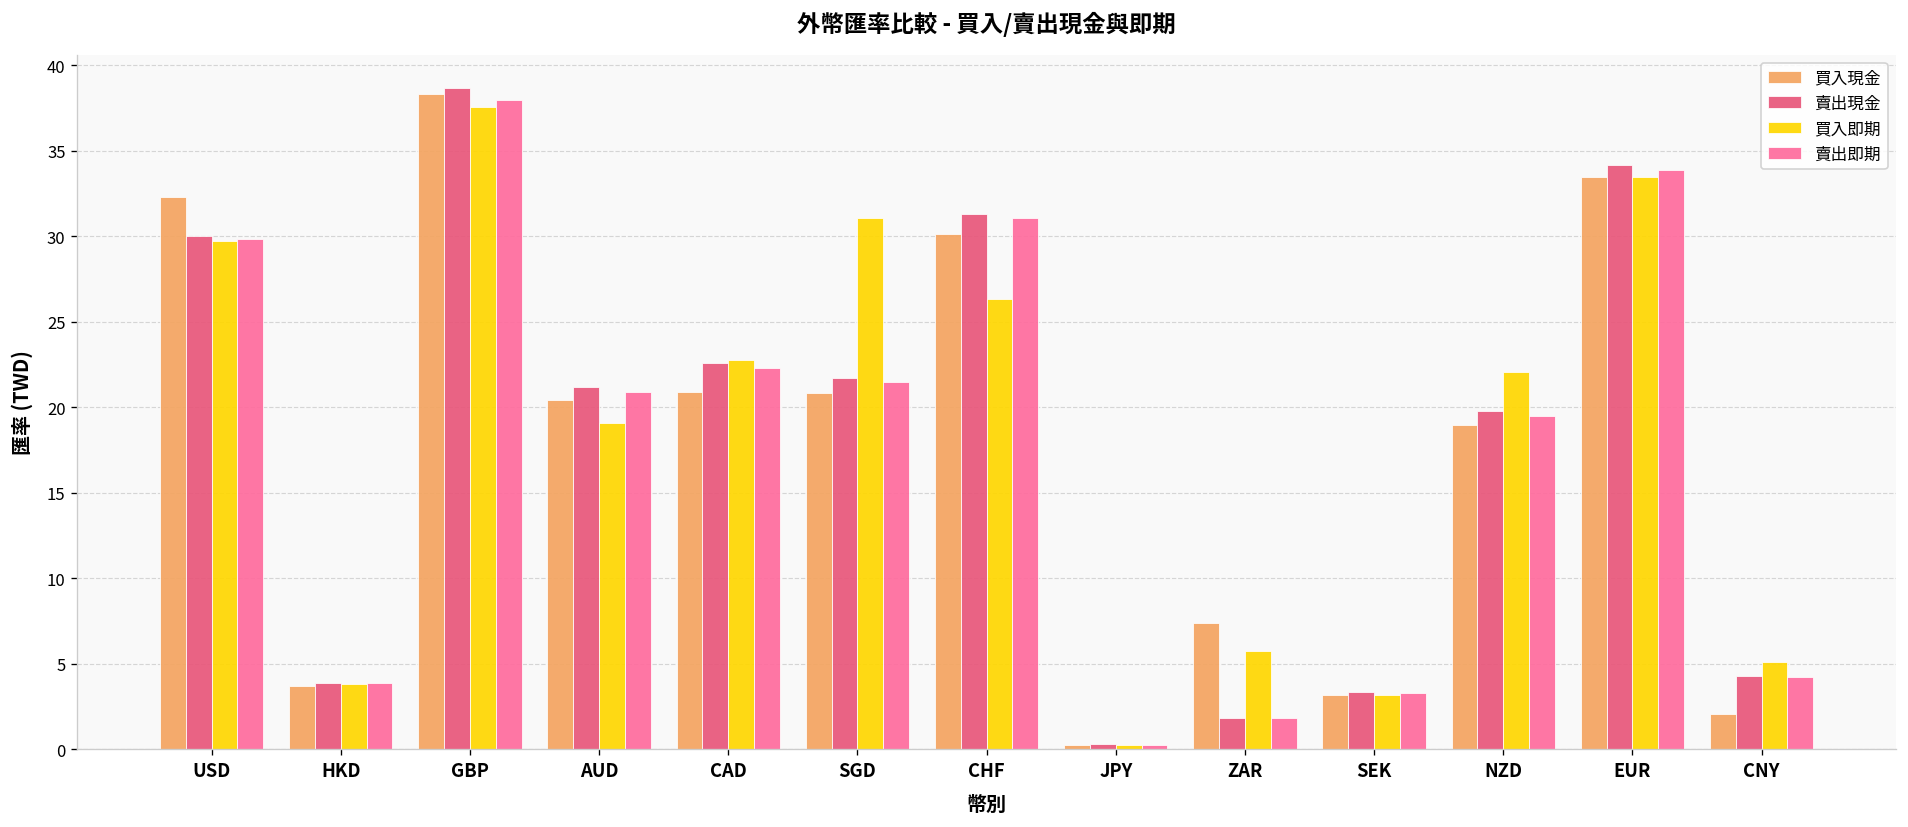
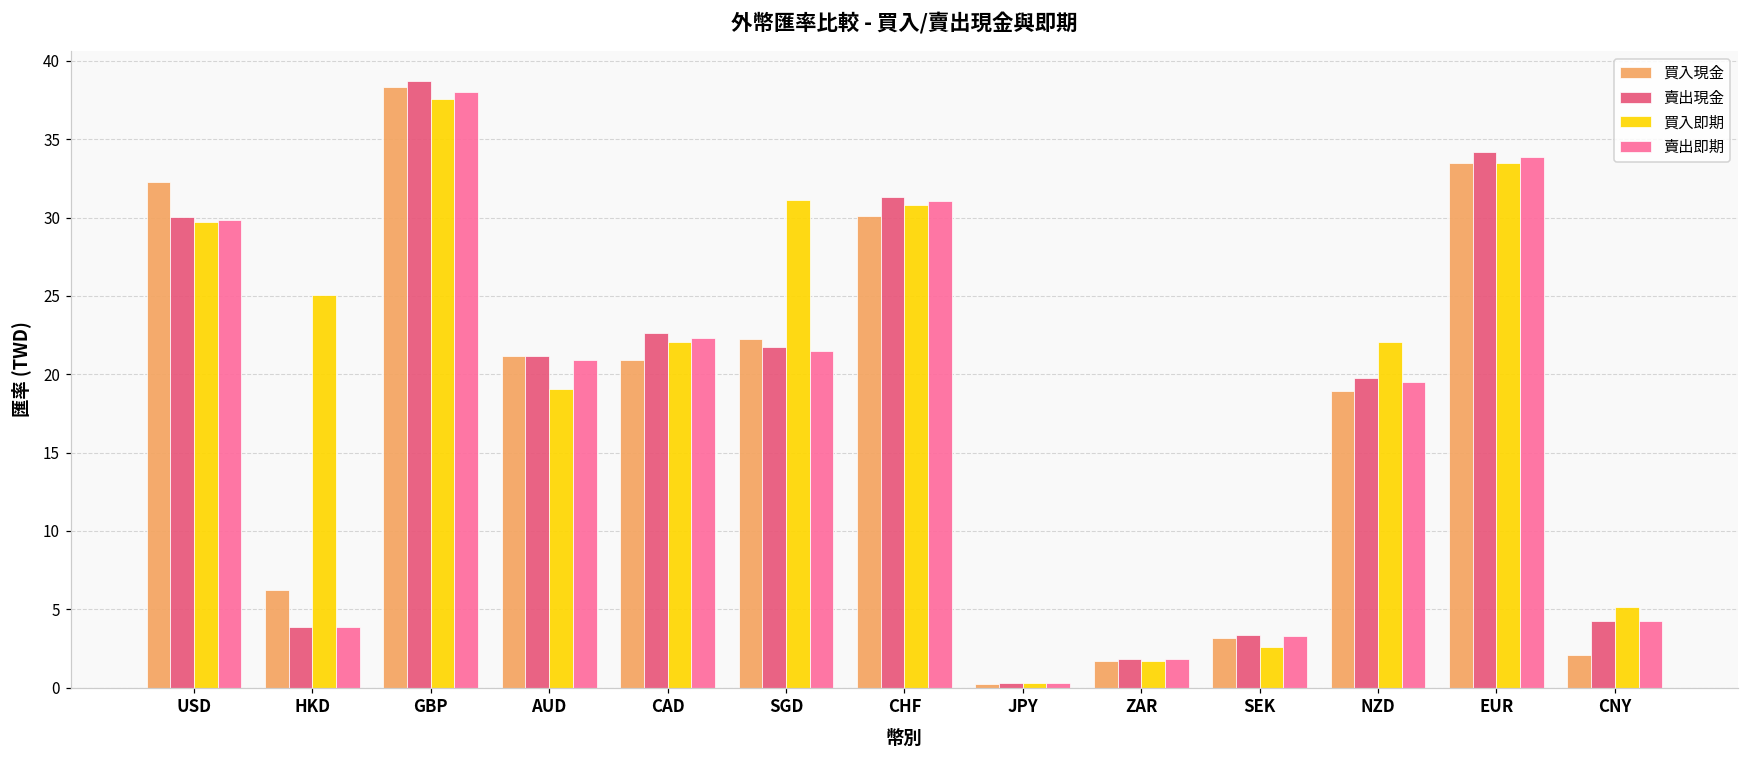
  {
    "買入現金": {
      "USD": 32.3,
-     "HKD": 3.7,
+     "HKD": 6.3,
      "GBP": 38.3,
-     "AUD": 20.4,
+     "AUD": 21.2,
      "CAD": 20.9,
-     "SGD": 20.8,
+     "SGD": 22.3,
      "CHF": 30.1,
      "JPY": 0.3,
-     "ZAR": 7.4,
+     "ZAR": 1.7,
      "SEK": 3.2,
      "NZD": 18.9,
      "EUR": 33.5,
      "CNY": 2.1
    },
    "買入即期": {
      "USD": 29.7,
-     "HKD": 3.8,
+     "HKD": 25.0,
      "GBP": 37.6,
      "AUD": 19.1,
-     "CAD": 22.8,
+     "CAD": 22.1,
      "SGD": 31.1,
-     "CHF": 26.3,
+     "CHF": 30.8,
      "JPY": 0.3,
-     "ZAR": 5.7,
-     "SEK": 3.2,
+     "ZAR": 1.7,
+     "SEK": 2.6,
      "NZD": 22.1,
      "EUR": 33.5,
      "CNY": 5.1
    }
  }
